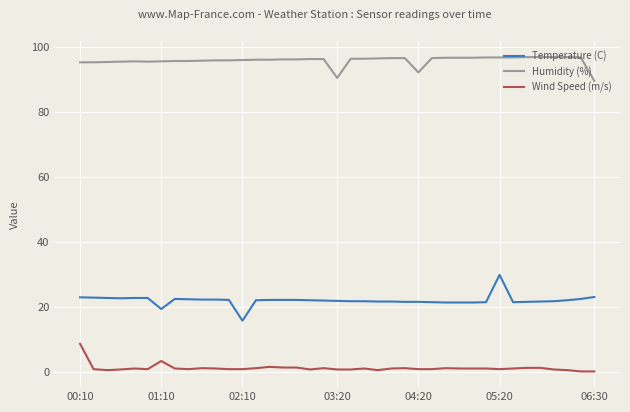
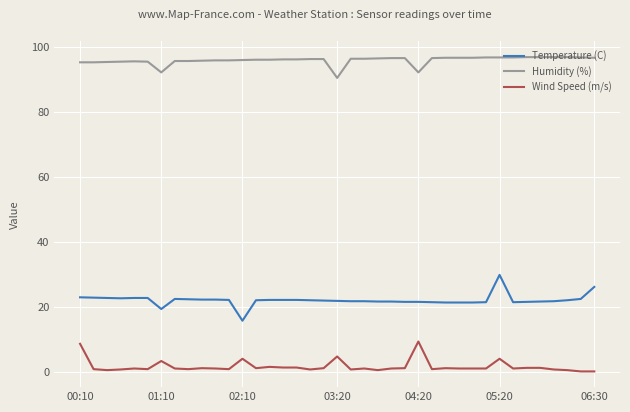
  {
    "Temperature (C)": {
      "00:10": 23,
      "01:10": 19,
      "02:10": 16,
      "03:20": 22,
      "04:20": 22,
      "05:20": 30,
-     "06:30": 23
+     "06:30": 26
    },
    "Humidity (%)": {
      "00:10": 95,
-     "01:10": 96,
+     "01:10": 92,
      "02:10": 96,
      "03:20": 90,
      "04:20": 92,
      "05:20": 97,
-     "06:30": 90
+     "06:30": 97
    },
    "Wind Speed (m/s)": {
      "00:10": 9,
      "01:10": 3,
-     "02:10": 1,
-     "03:20": 1,
-     "04:20": 1,
-     "05:20": 1,
+     "02:10": 4,
+     "03:20": 5,
+     "04:20": 9,
+     "05:20": 4,
      "06:30": 0
    }
  }
